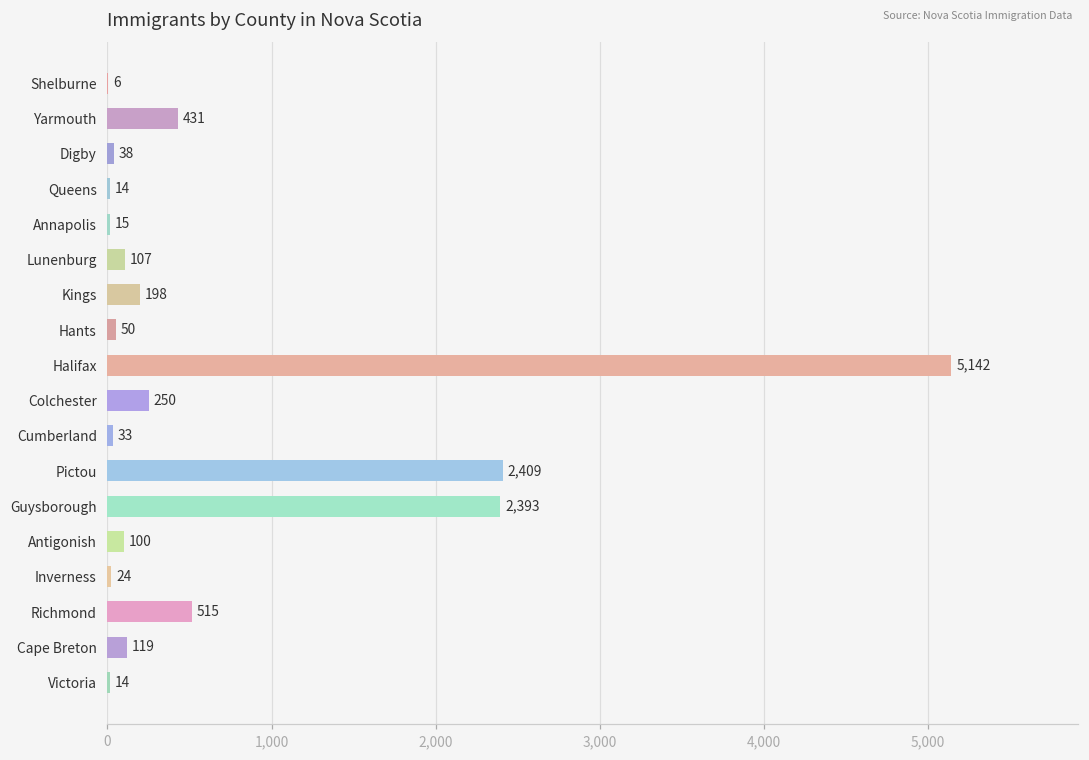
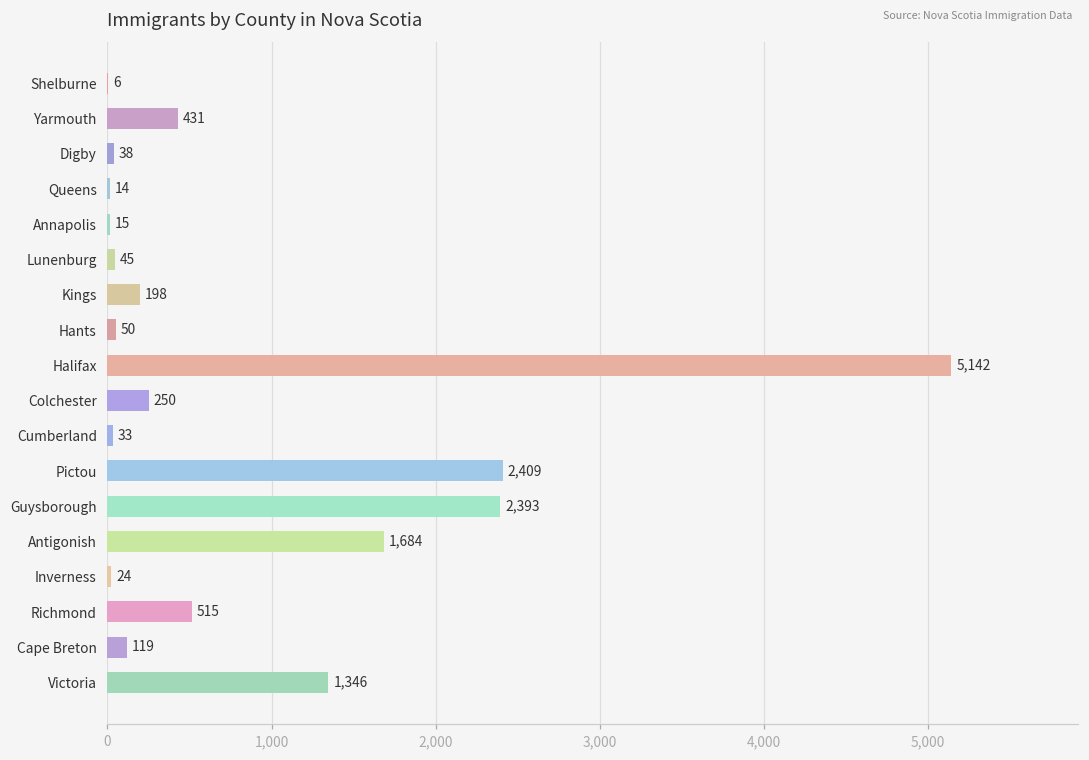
  {
    "Shelburne": "6",
    "Yarmouth": "431",
    "Digby": "38",
    "Queens": "14",
    "Annapolis": "15",
-   "Lunenburg": "107",
+   "Lunenburg": "45",
    "Kings": "198",
    "Hants": "50",
    "Halifax": "5,142",
    "Colchester": "250",
    "Cumberland": "33",
    "Pictou": "2,409",
    "Guysborough": "2,393",
-   "Antigonish": "100",
+   "Antigonish": "1,684",
    "Inverness": "24",
    "Richmond": "515",
    "Cape Breton": "119",
-   "Victoria": "14"
+   "Victoria": "1,346"
  }
